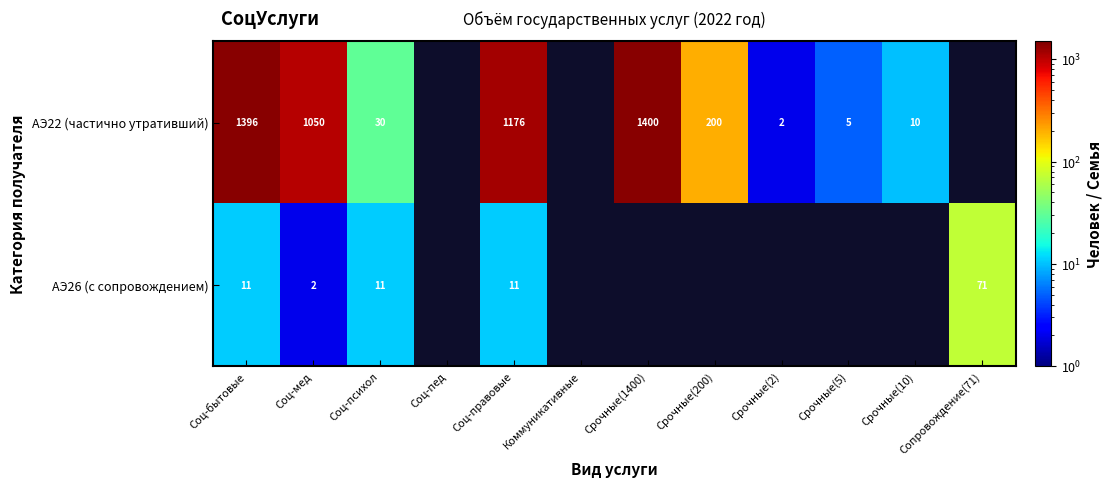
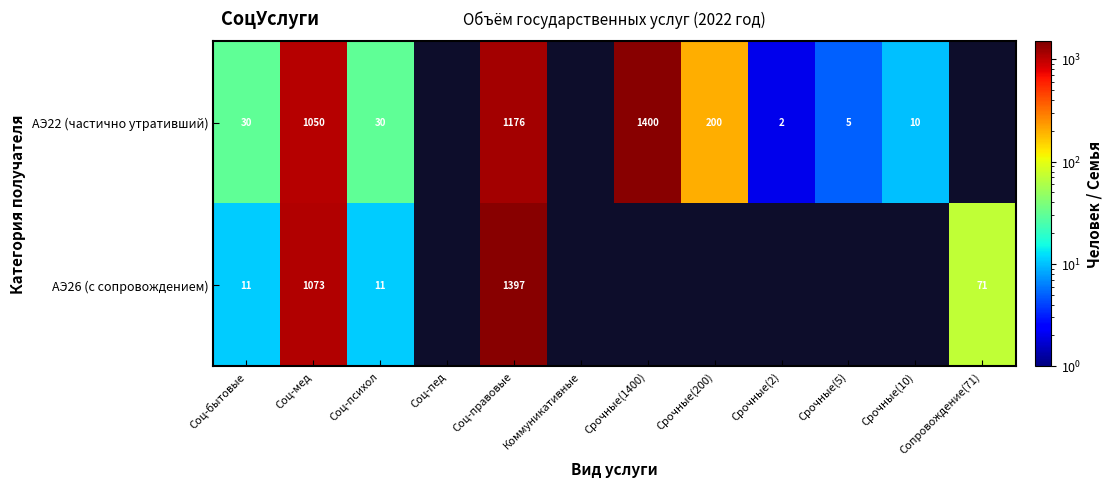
  {
    "АЭ22 (частично утративший)": {
-     "Соц-бытовые": 1396,
+     "Соц-бытовые": 30,
      "Соц-мед": 1050,
      "Соц-психол": 30,
      "Соц-правовые": 1176,
      "Срочные(1400)": 1400,
      "Срочные(200)": 200,
      "Срочные(2)": 2,
      "Срочные(5)": 5,
      "Срочные(10)": 10
    },
    "АЭ26 (с сопровождением)": {
      "Соц-бытовые": 11,
-     "Соц-мед": 2,
+     "Соц-мед": 1073,
      "Соц-психол": 11,
-     "Соц-правовые": 11,
+     "Соц-правовые": 1397,
      "Сопровождение(71)": 71
    }
  }
